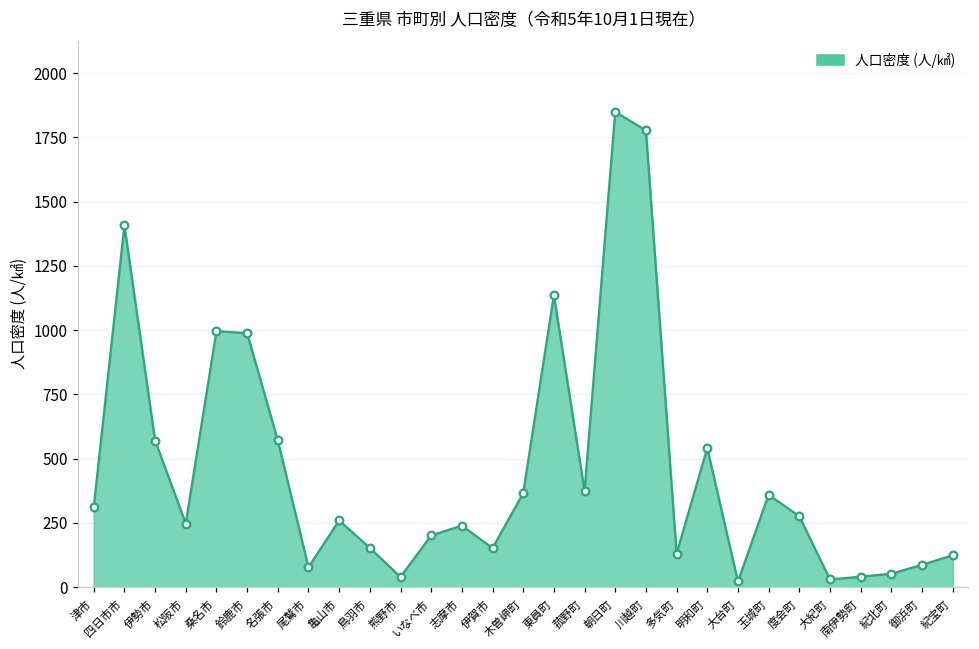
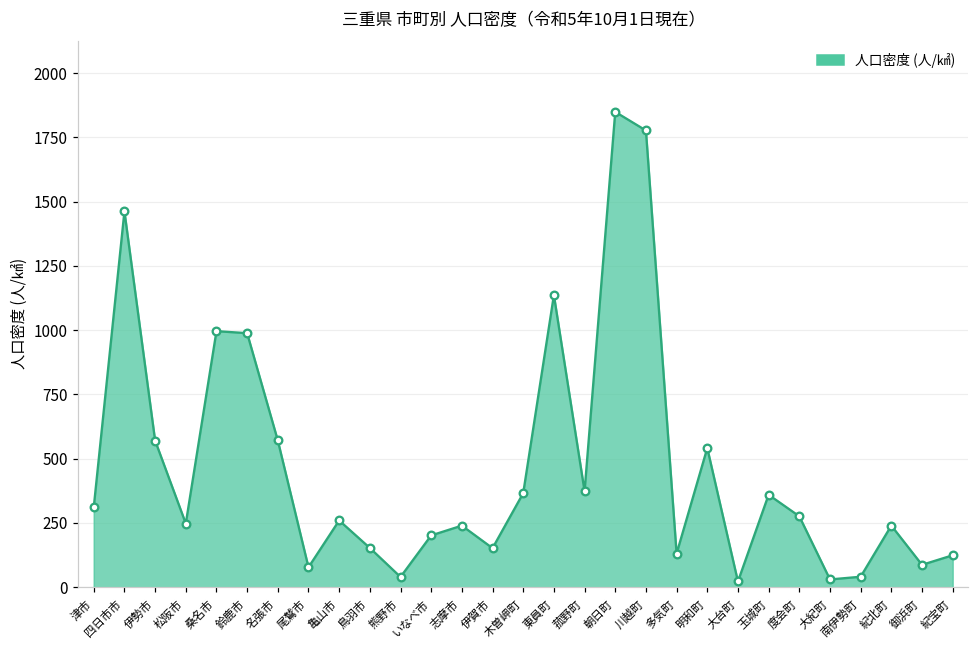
  {
    "津市": 310,
-   "四日市市": 1410,
+   "四日市市": 1460,
    "伊勢市": 570,
    "松阪市": 250,
    "桑名市": 1000,
    "鈴鹿市": 990,
    "名張市": 570,
    "尾鷲市": 80,
    "亀山市": 260,
    "鳥羽市": 150,
    "熊野市": 40,
    "いなべ市": 200,
    "志摩市": 240,
    "伊賀市": 150,
    "木曽岬町": 370,
    "東員町": 1140,
    "菰野町": 370,
    "朝日町": 1850,
    "川越町": 1780,
    "多気町": 130,
    "明和町": 540,
    "大台町": 20,
    "玉城町": 360,
    "度会町": 280,
    "大紀町": 30,
    "南伊勢町": 40,
-   "紀北町": 50,
+   "紀北町": 240,
    "御浜町": 90,
    "紀宝町": 120
  }
